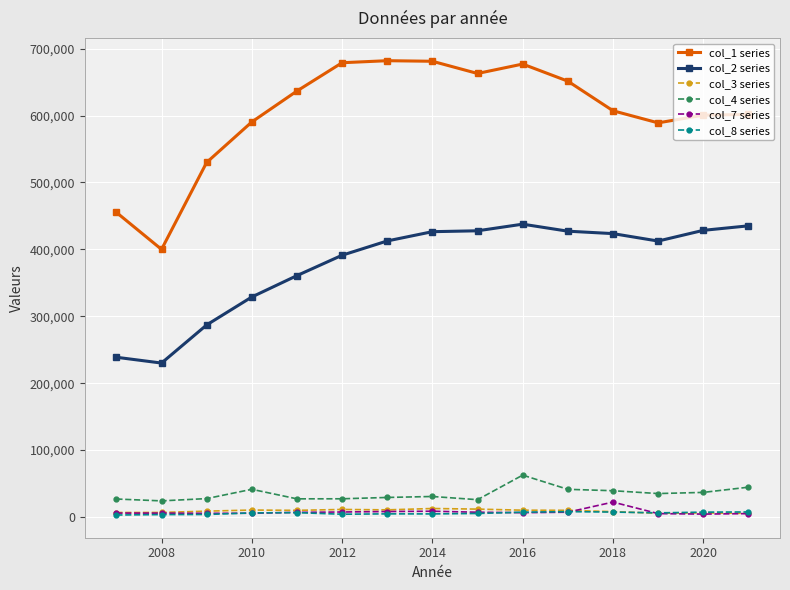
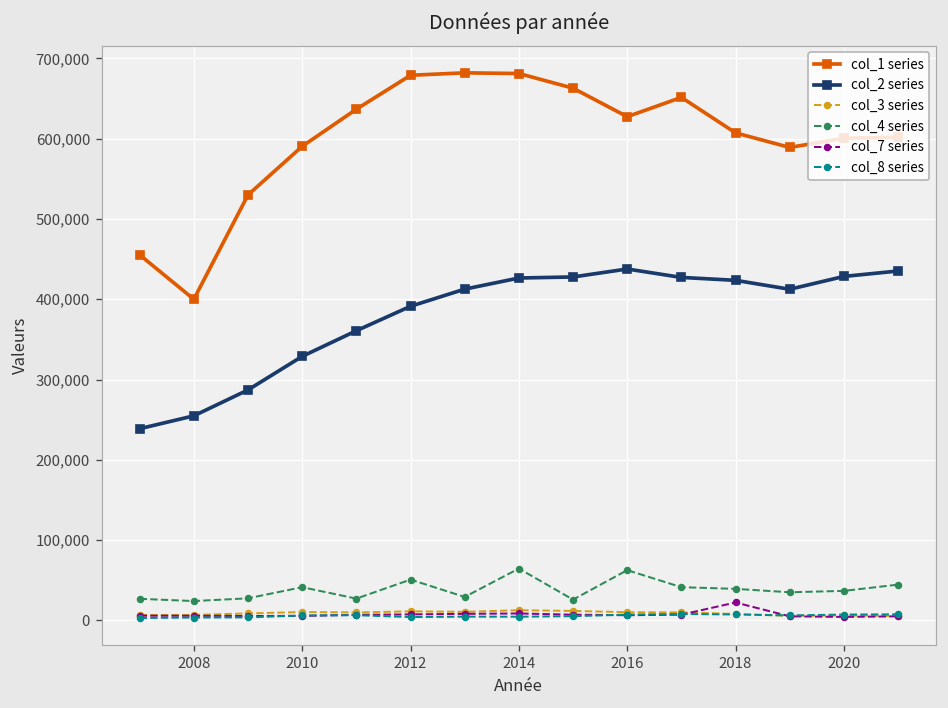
  {
    "col_1 series": {
      "2008": "400,000",
      "2010": "590,000",
      "2012": "680,000",
      "2014": "680,000",
-     "2016": "680,000",
+     "2016": "630,000",
      "2018": "610,000"
    },
    "col_2 series": {
-     "2008": "230,000",
+     "2008": "250,000",
      "2010": "330,000",
      "2012": "390,000",
      "2014": "430,000",
      "2016": "440,000",
      "2018": "420,000",
      "2020": "430,000"
    },
    "col_3 series": {
      "2010": "10,000",
      "2014": "10,000"
    },
    "col_4 series": {
      "2008": "20,000",
      "2010": "40,000",
-     "2012": "30,000",
-     "2014": "30,000",
+     "2012": "50,000",
+     "2014": "60,000",
      "2016": "60,000",
      "2018": "40,000",
      "2020": "40,000"
    },
    "col_7 series": {
      "2014": "10,000",
      "2018": "20,000"
    },
    "col_8 series": {
      "2014": "0"
    }
  }
